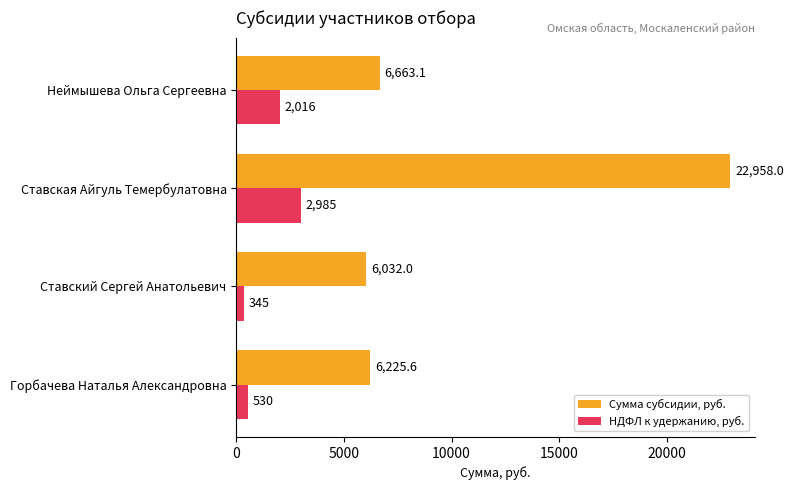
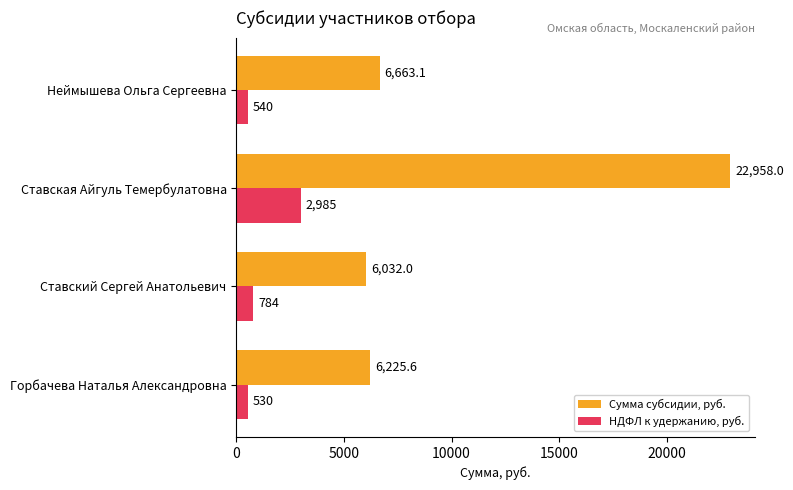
  {
    "Сумма субсидии, руб.": {
      "Неймышева Ольга Сергеевна": "6,663.1",
      "Ставская Айгуль Темербулатовна": "22,958.0",
      "Ставский Сергей Анатольевич": "6,032.0",
      "Горбачева Наталья Александровна": "6,225.6"
    },
    "НДФЛ к удержанию, руб.": {
-     "Неймышева Ольга Сергеевна": "2,016",
+     "Неймышева Ольга Сергеевна": "540",
      "Ставская Айгуль Темербулатовна": "2,985",
-     "Ставский Сергей Анатольевич": "345",
+     "Ставский Сергей Анатольевич": "784",
      "Горбачева Наталья Александровна": "530"
    }
  }
